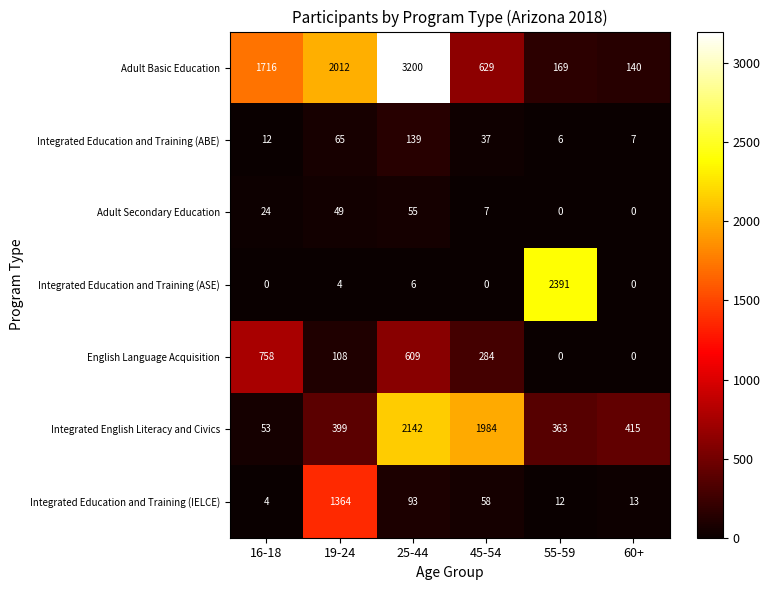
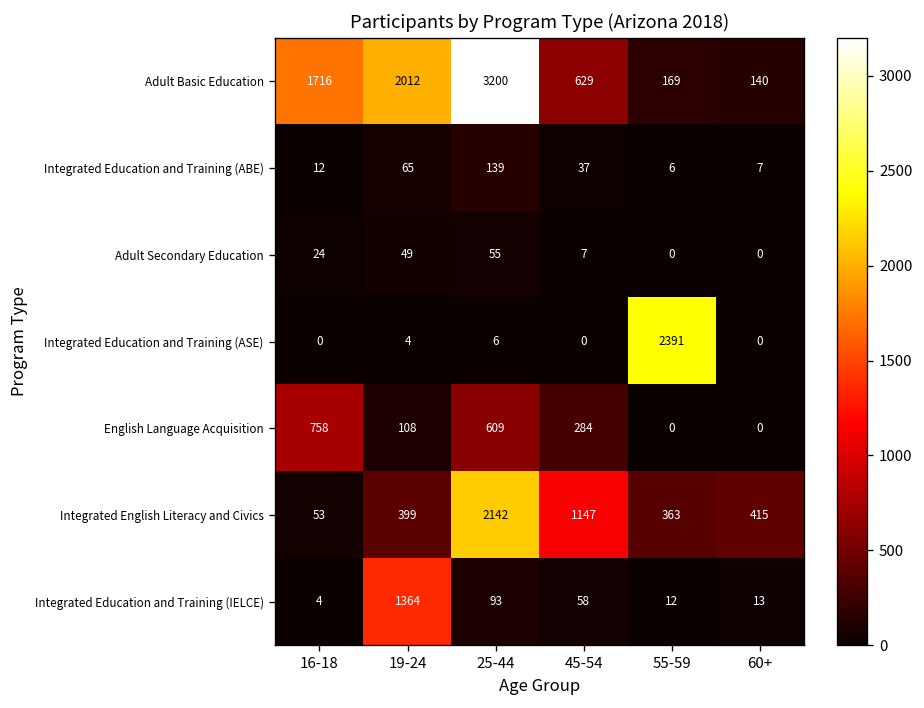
  {
    "Adult Basic Education": {
      "16-18": 1716,
      "19-24": 2012,
      "25-44": 3200,
      "45-54": 629,
      "55-59": 169,
      "60+": 140
    },
    "Integrated Education and Training (ABE)": {
      "16-18": 12,
      "19-24": 65,
      "25-44": 139,
      "45-54": 37,
      "55-59": 6,
      "60+": 7
    },
    "Adult Secondary Education": {
      "16-18": 24,
      "19-24": 49,
      "25-44": 55,
      "45-54": 7,
      "55-59": 0,
      "60+": 0
    },
    "Integrated Education and Training (ASE)": {
      "16-18": 0,
      "19-24": 4,
      "25-44": 6,
      "45-54": 0,
      "55-59": 2391,
      "60+": 0
    },
    "English Language Acquisition": {
      "16-18": 758,
      "19-24": 108,
      "25-44": 609,
      "45-54": 284,
      "55-59": 0,
      "60+": 0
    },
    "Integrated English Literacy and Civics": {
      "16-18": 53,
      "19-24": 399,
      "25-44": 2142,
-     "45-54": 1984,
+     "45-54": 1147,
      "55-59": 363,
      "60+": 415
    },
    "Integrated Education and Training (IELCE)": {
      "16-18": 4,
      "19-24": 1364,
      "25-44": 93,
      "45-54": 58,
      "55-59": 12,
      "60+": 13
    }
  }
